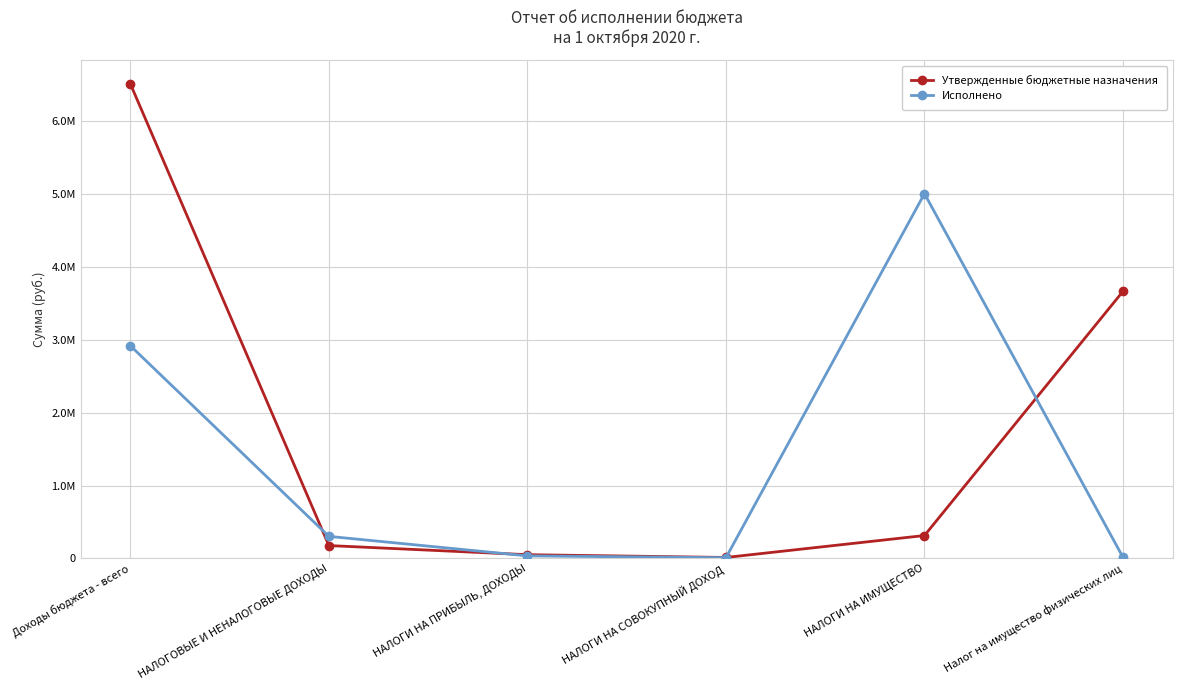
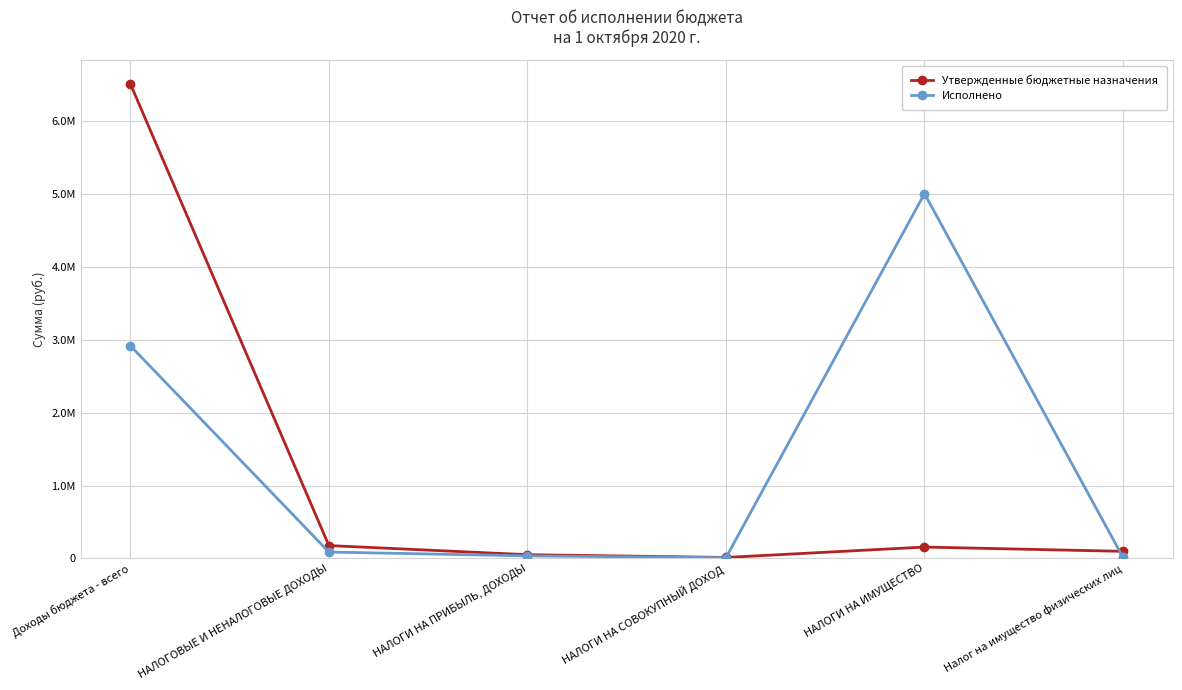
  {
    "Утвержденные бюджетные назначения": {
      "Доходы бюджета - всего": 6500000,
      "НАЛОГОВЫЕ И НЕНАЛОГОВЫЕ ДОХОДЫ": 200000,
-     "НАЛОГИ НА ИМУЩЕСТВО": 300000,
-     "Налог на имущество физических лиц": 3700000
+     "НАЛОГИ НА ИМУЩЕСТВО": 200000,
+     "Налог на имущество физических лиц": 100000
    },
    "Исполнено": {
      "Доходы бюджета - всего": 2900000,
-     "НАЛОГОВЫЕ И НЕНАЛОГОВЫЕ ДОХОДЫ": 300000,
+     "НАЛОГОВЫЕ И НЕНАЛОГОВЫЕ ДОХОДЫ": 100000,
      "НАЛОГИ НА ИМУЩЕСТВО": 5000000,
      "Налог на имущество физических лиц": 0
    }
  }
